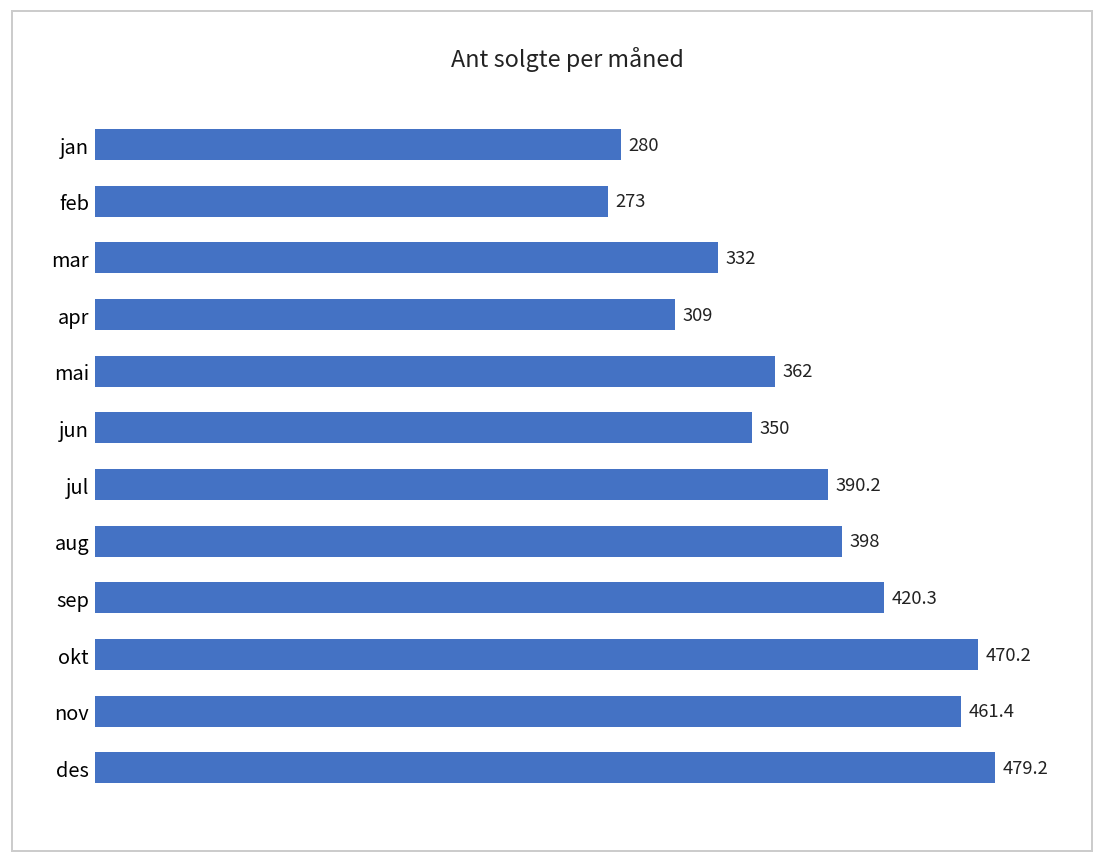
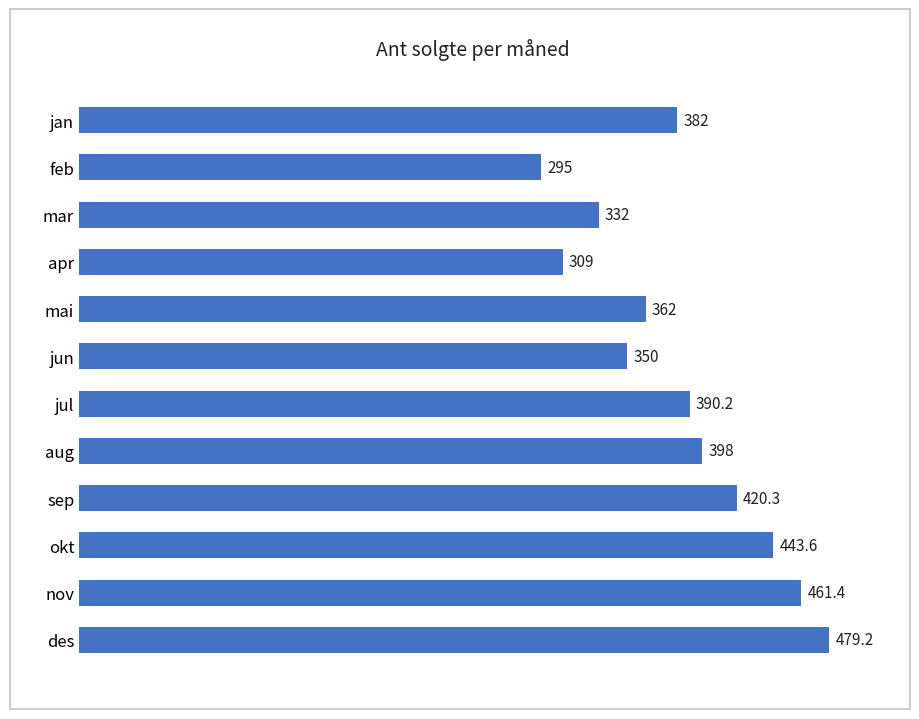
  {
-   "jan": 280,
-   "feb": 273,
+   "jan": 382,
+   "feb": 295,
    "mar": 332,
    "apr": 309,
    "mai": 362,
    "jun": 350,
    "jul": 390.2,
    "aug": 398,
    "sep": 420.3,
-   "okt": 470.2,
+   "okt": 443.6,
    "nov": 461.4,
    "des": 479.2
  }
